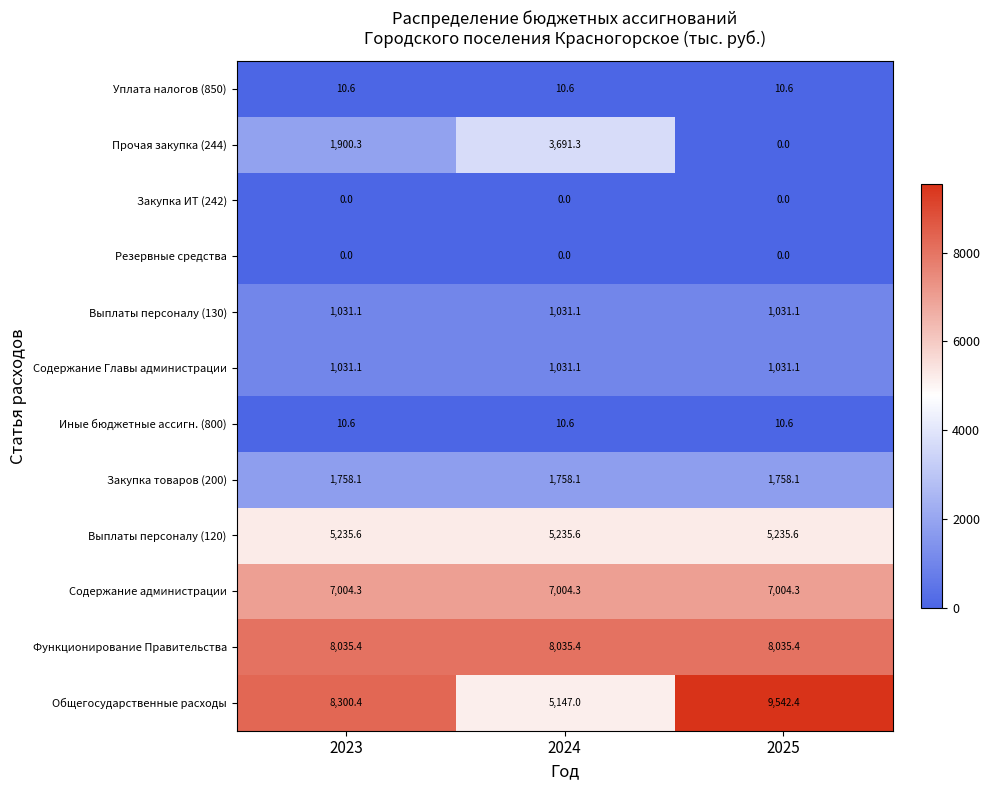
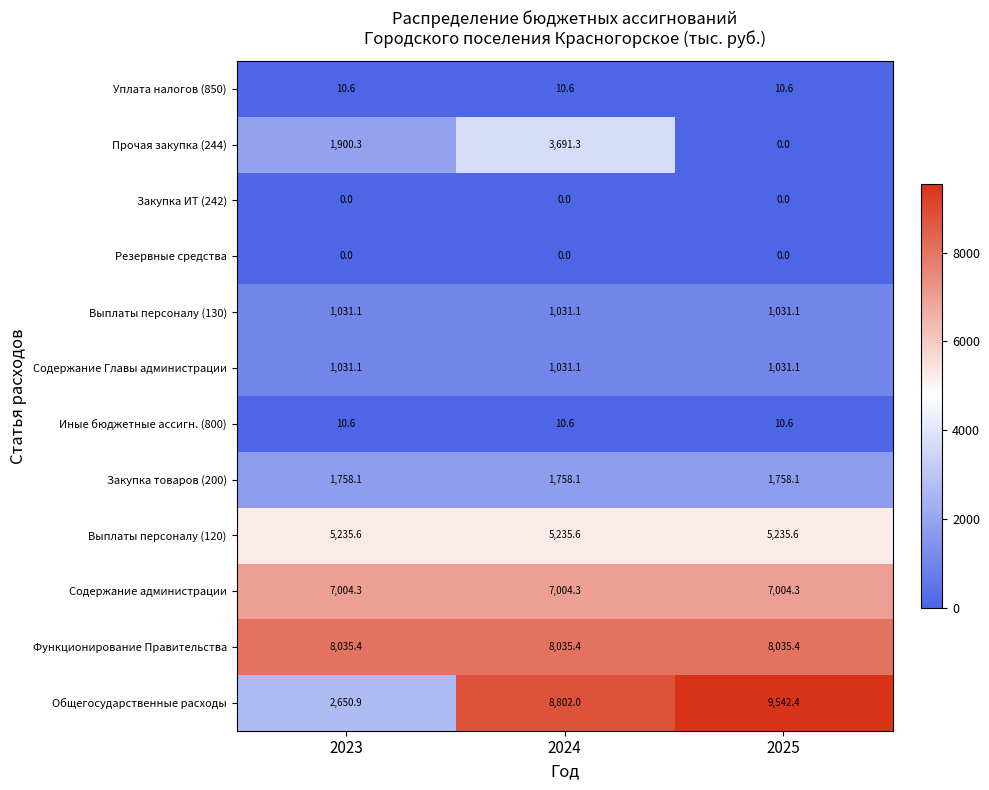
  {
    "Уплата налогов (850)": {
      "2023": "10.6",
      "2024": "10.6",
      "2025": "10.6"
    },
    "Прочая закупка (244)": {
      "2023": "1,900.3",
      "2024": "3,691.3",
      "2025": "0.0"
    },
    "Закупка ИТ (242)": {
      "2023": "0.0",
      "2024": "0.0",
      "2025": "0.0"
    },
    "Резервные средства": {
      "2023": "0.0",
      "2024": "0.0",
      "2025": "0.0"
    },
    "Выплаты персоналу (130)": {
      "2023": "1,031.1",
      "2024": "1,031.1",
      "2025": "1,031.1"
    },
    "Содержание Главы администрации": {
      "2023": "1,031.1",
      "2024": "1,031.1",
      "2025": "1,031.1"
    },
    "Иные бюджетные ассигн. (800)": {
      "2023": "10.6",
      "2024": "10.6",
      "2025": "10.6"
    },
    "Закупка товаров (200)": {
      "2023": "1,758.1",
      "2024": "1,758.1",
      "2025": "1,758.1"
    },
    "Выплаты персоналу (120)": {
      "2023": "5,235.6",
      "2024": "5,235.6",
      "2025": "5,235.6"
    },
    "Содержание администрации": {
      "2023": "7,004.3",
      "2024": "7,004.3",
      "2025": "7,004.3"
    },
    "Функционирование Правительства": {
      "2023": "8,035.4",
      "2024": "8,035.4",
      "2025": "8,035.4"
    },
    "Общегосударственные расходы": {
-     "2023": "8,300.4",
-     "2024": "5,147.0",
+     "2023": "2,650.9",
+     "2024": "8,802.0",
      "2025": "9,542.4"
    }
  }
